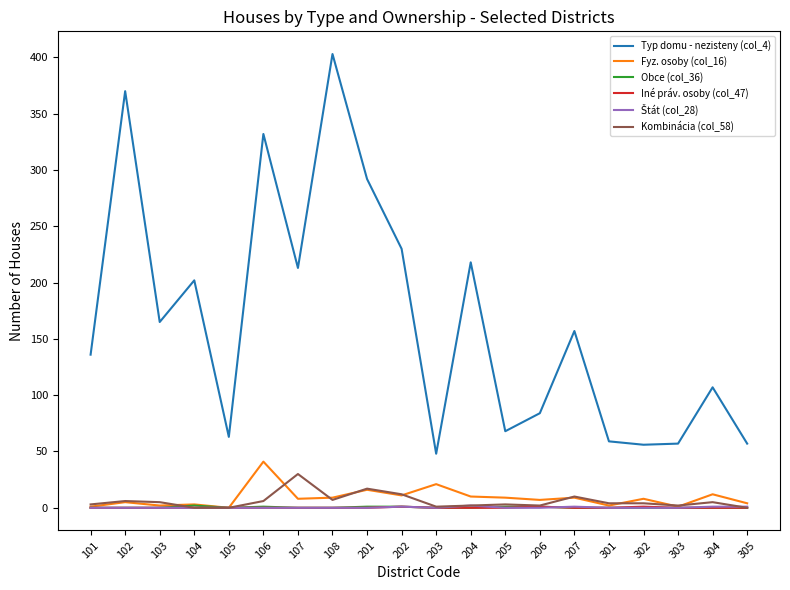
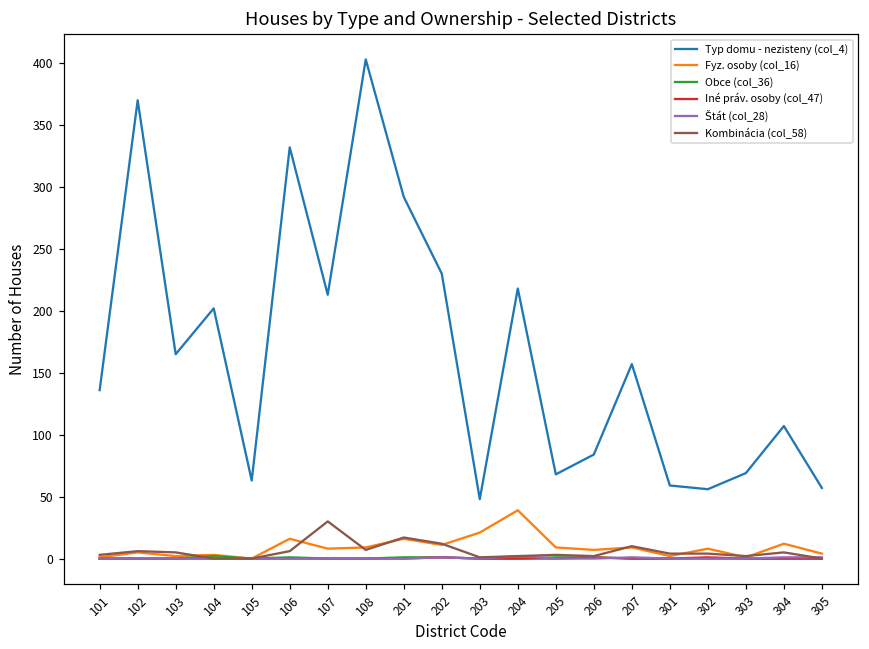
  {
    "Typ domu - nezisteny (col_4)": {
      "101": 136,
      "102": 370,
      "103": 165,
      "104": 202,
      "105": 63,
      "106": 332,
      "107": 213,
      "108": 403,
      "201": 292,
      "202": 230,
      "203": 48,
      "204": 218,
      "205": 68,
      "206": 84,
      "207": 157,
      "301": 59,
      "302": 56,
-     "303": 57,
+     "303": 69,
      "304": 107,
      "305": 57
    },
    "Fyz. osoby (col_16)": {
-     "106": 41,
+     "106": 16,
      "107": 8,
      "203": 21,
-     "204": 10,
+     "204": 39,
      "205": 9,
      "206": 7,
      "302": 8,
      "304": 12,
      "305": 4
    },
    "Kombinácia (col_58)": {
      "103": 5,
      "106": 6,
      "107": 30,
      "302": 4,
      "304": 5
    }
  }
